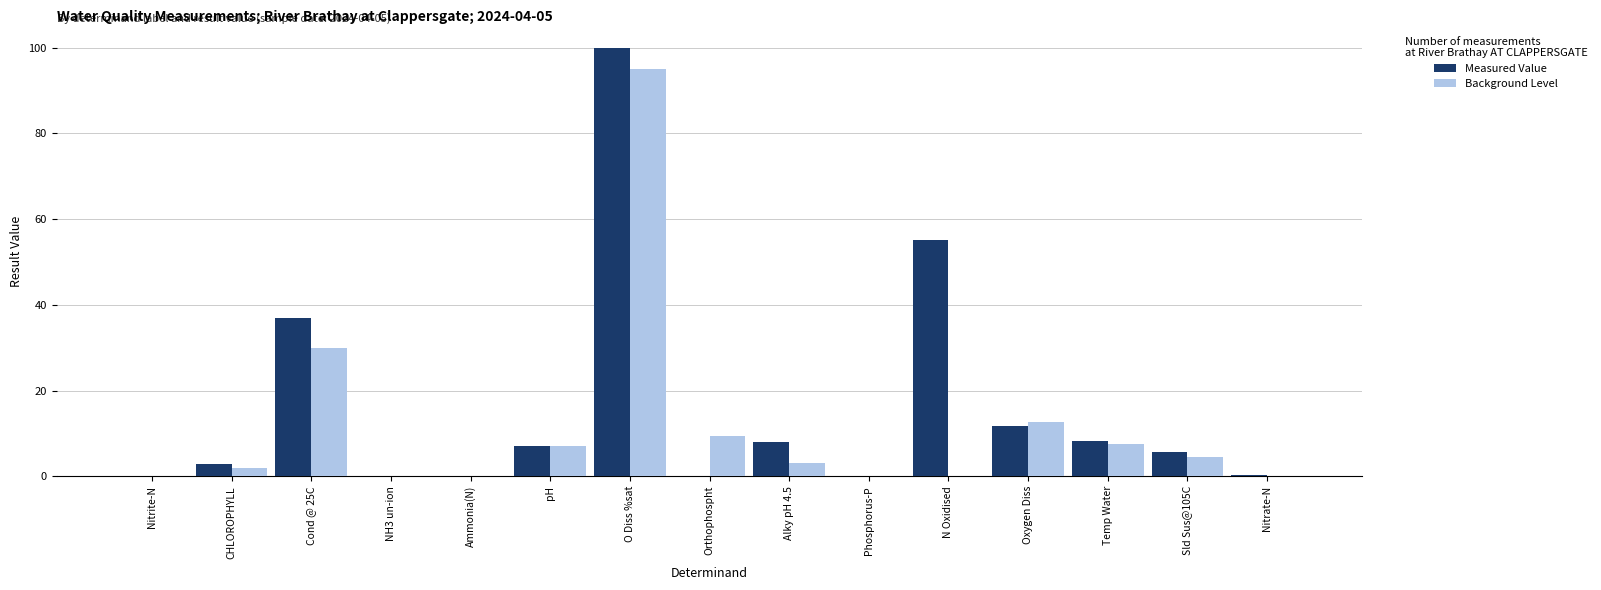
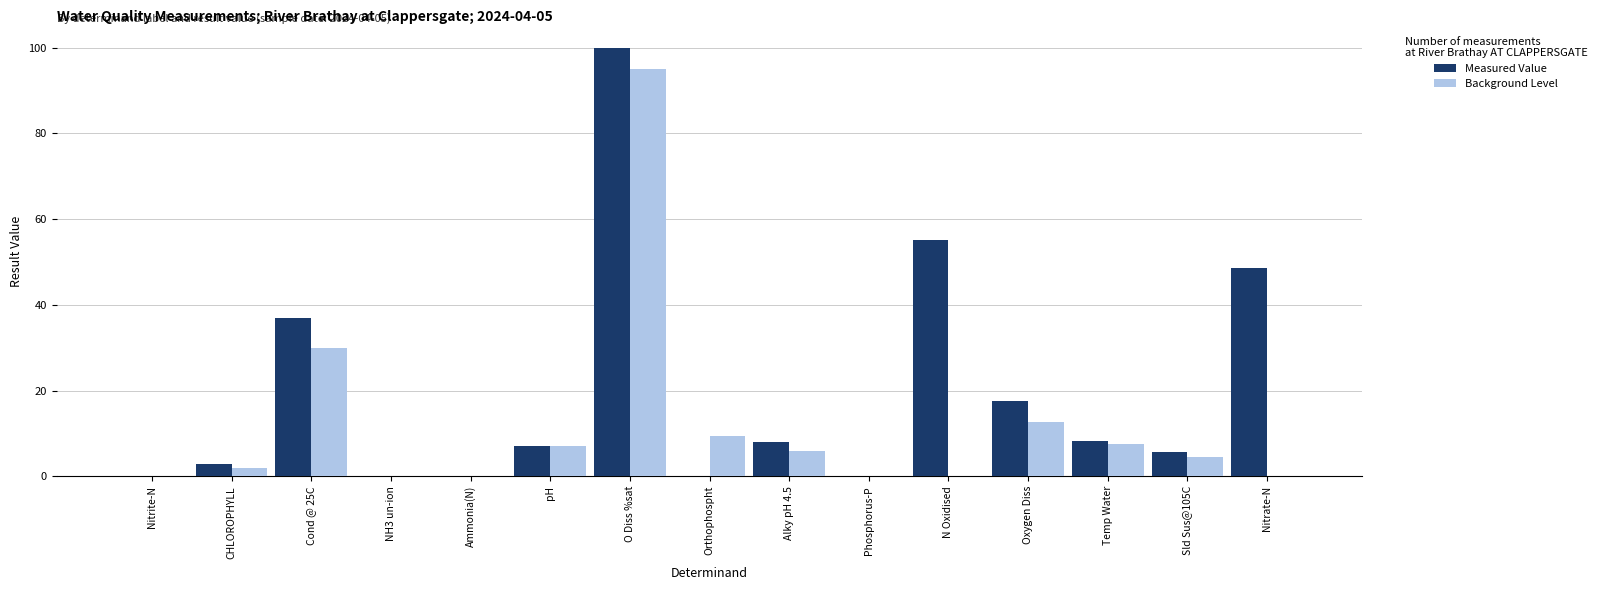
  {
    "Measured Value": {
      "CHLOROPHYLL": 3,
      "Cond @ 25C": 37,
      "pH": 7,
      "O Diss %sat": 100,
      "Alky pH 4.5": 8,
      "N Oxidised": 55,
-     "Oxygen Diss": 12,
+     "Oxygen Diss": 18,
      "Temp Water": 8,
      "Sld Sus@105C": 6,
-     "Nitrate-N": 0
+     "Nitrate-N": 49
    },
    "Background Level": {
      "CHLOROPHYLL": 2,
      "Cond @ 25C": 30,
      "pH": 7,
      "O Diss %sat": 95,
      "Orthophospht": 9,
-     "Alky pH 4.5": 3,
+     "Alky pH 4.5": 6,
      "Oxygen Diss": 13,
      "Temp Water": 8,
      "Sld Sus@105C": 5
    }
  }
